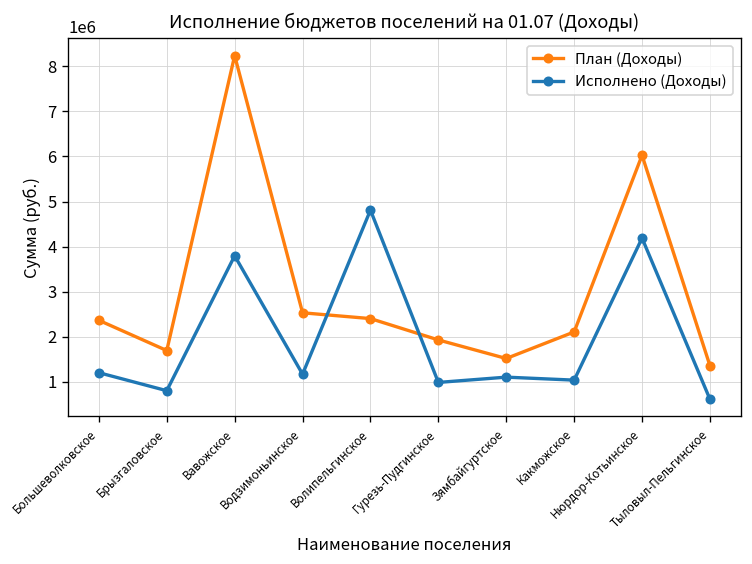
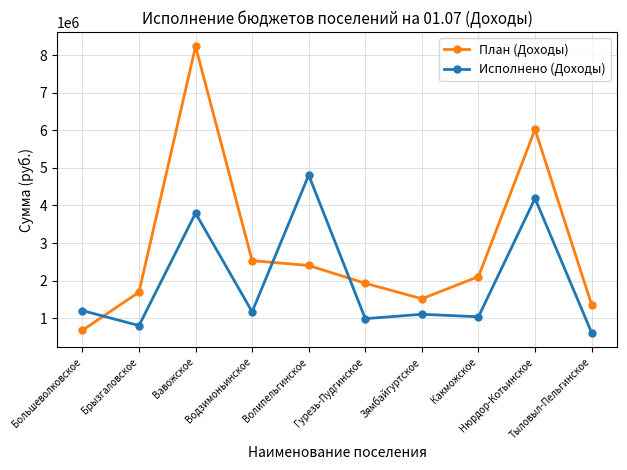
  {
    "План (Доходы)": {
-     "Большеволковское": 2400000,
+     "Большеволковское": 700000,
      "Брызгаловское": 1700000,
      "Вавожское": 8200000,
      "Водзимоньинское": 2500000,
      "Волипельгинское": 2400000,
      "Гурезь-Пудгинское": 1900000,
      "Зямбайгуртское": 1500000,
      "Какможское": 2100000,
      "Нюрдор-Котьинское": 6000000,
      "Тыловыл-Пельгинское": 1400000
    },
    "Исполнено (Доходы)": {
      "Большеволковское": 1200000,
      "Брызгаловское": 800000,
      "Вавожское": 3800000,
      "Водзимоньинское": 1200000,
      "Волипельгинское": 4800000,
      "Гурезь-Пудгинское": 1000000,
      "Зямбайгуртское": 1100000,
      "Какможское": 1000000,
      "Нюрдор-Котьинское": 4200000,
      "Тыловыл-Пельгинское": 600000
    }
  }
